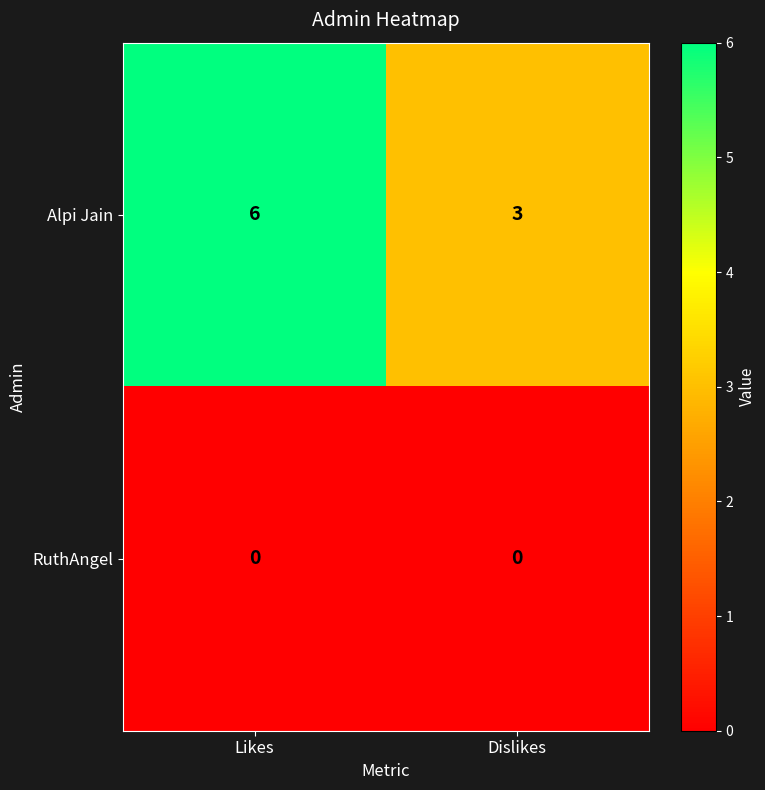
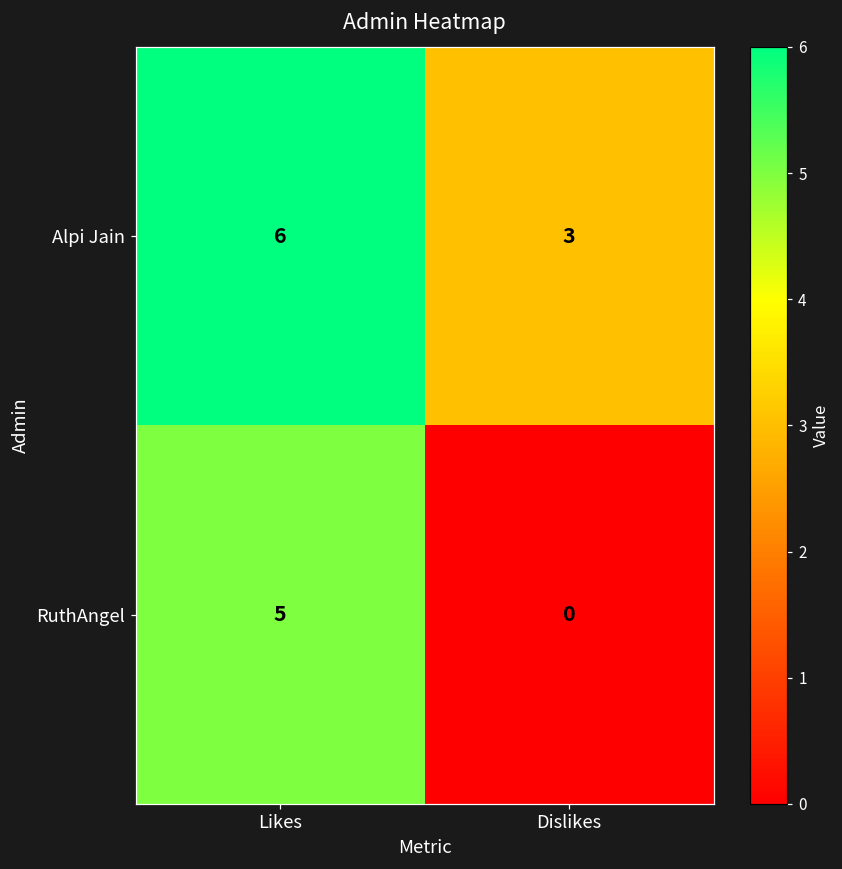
  {
    "Alpi Jain": {
      "Likes": 6,
      "Dislikes": 3
    },
    "RuthAngel": {
-     "Likes": 0,
+     "Likes": 5,
      "Dislikes": 0
    }
  }
